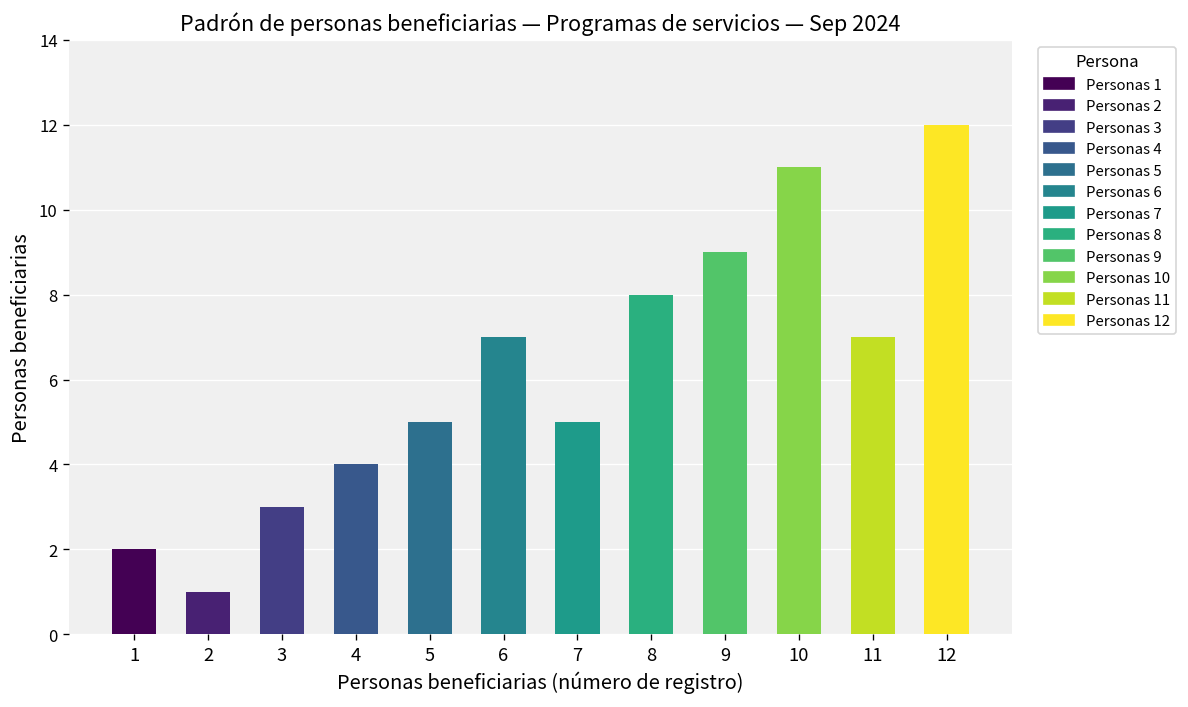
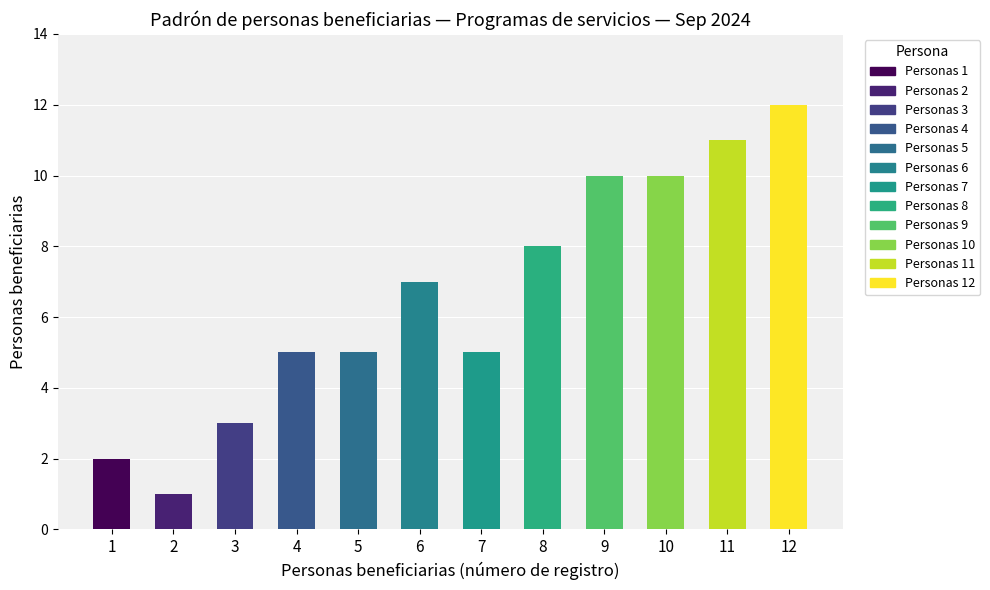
  {
    "1": 2,
    "2": 1,
    "3": 3,
-   "4": 4,
+   "4": 5,
    "5": 5,
    "6": 7,
    "7": 5,
    "8": 8,
-   "9": 9,
-   "10": 11,
-   "11": 7,
+   "9": 10,
+   "10": 10,
+   "11": 11,
    "12": 12
  }
